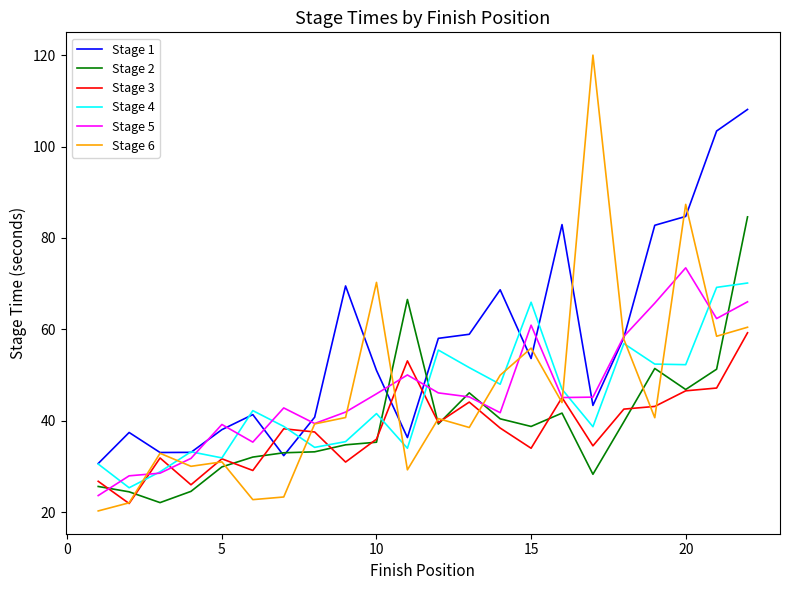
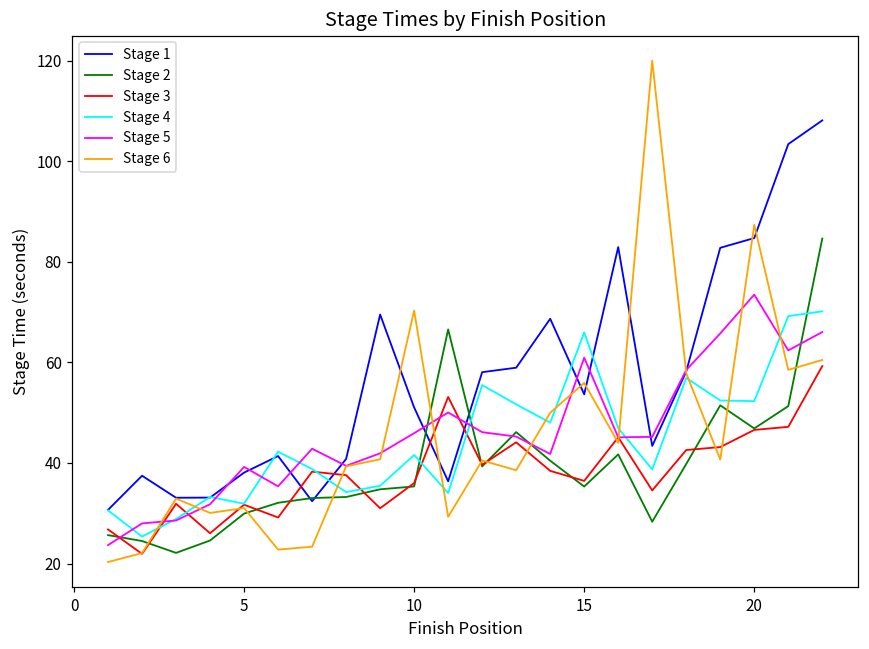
  {
    "Stage 1": {
      "5": 38,
      "10": 51,
      "15": 54,
      "20": 85
    },
    "Stage 2": {
      "5": 30,
      "10": 35,
-     "15": 39
+     "15": 35
    },
    "Stage 3": {
      "10": 36,
-     "15": 34
+     "15": 36
    },
    "Stage 4": {
      "10": 42,
      "15": 66,
      "20": 52
    },
    "Stage 5": {
      "5": 39,
      "10": 46,
      "15": 61,
      "20": 73
    },
    "Stage 6": {
      "5": 31,
      "10": 70,
      "15": 56,
      "20": 87
    }
  }
